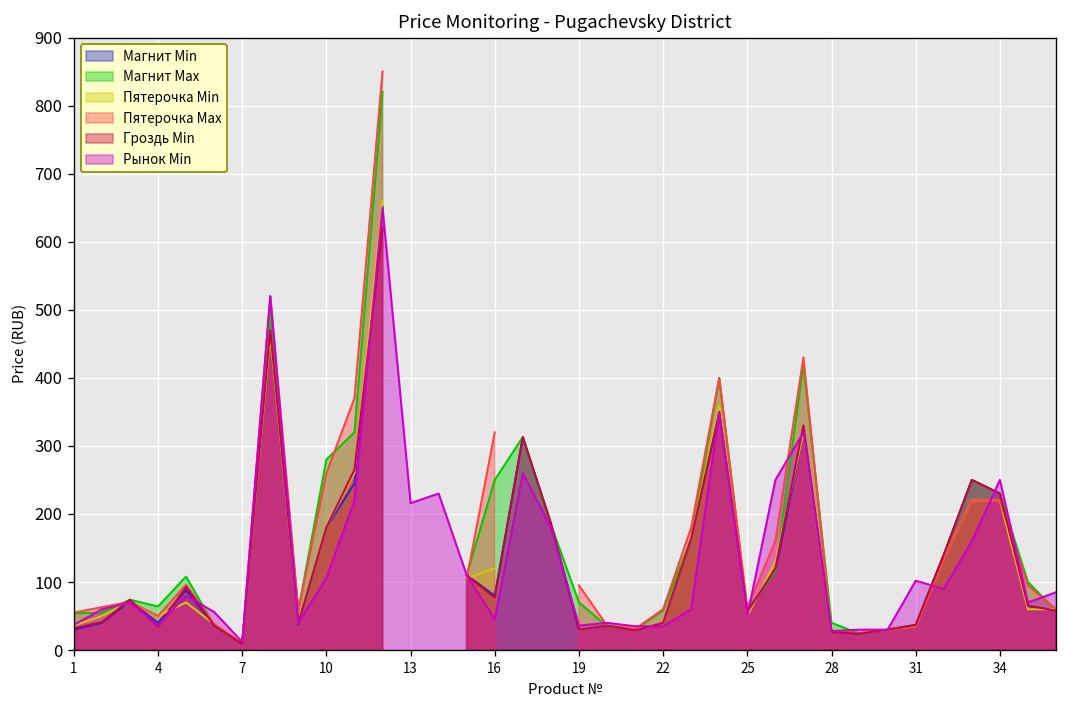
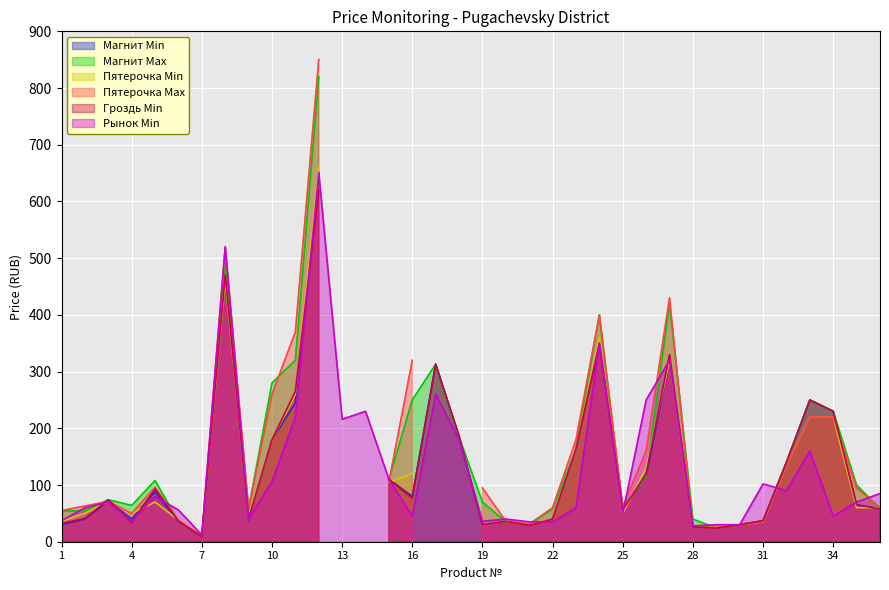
  {
    "Рынок Min": {
      "10": 110,
      "13": 220,
      "16": 50,
      "19": 40,
      "22": 40,
      "31": 100,
-     "34": 250
+     "34": 50
    }
  }
